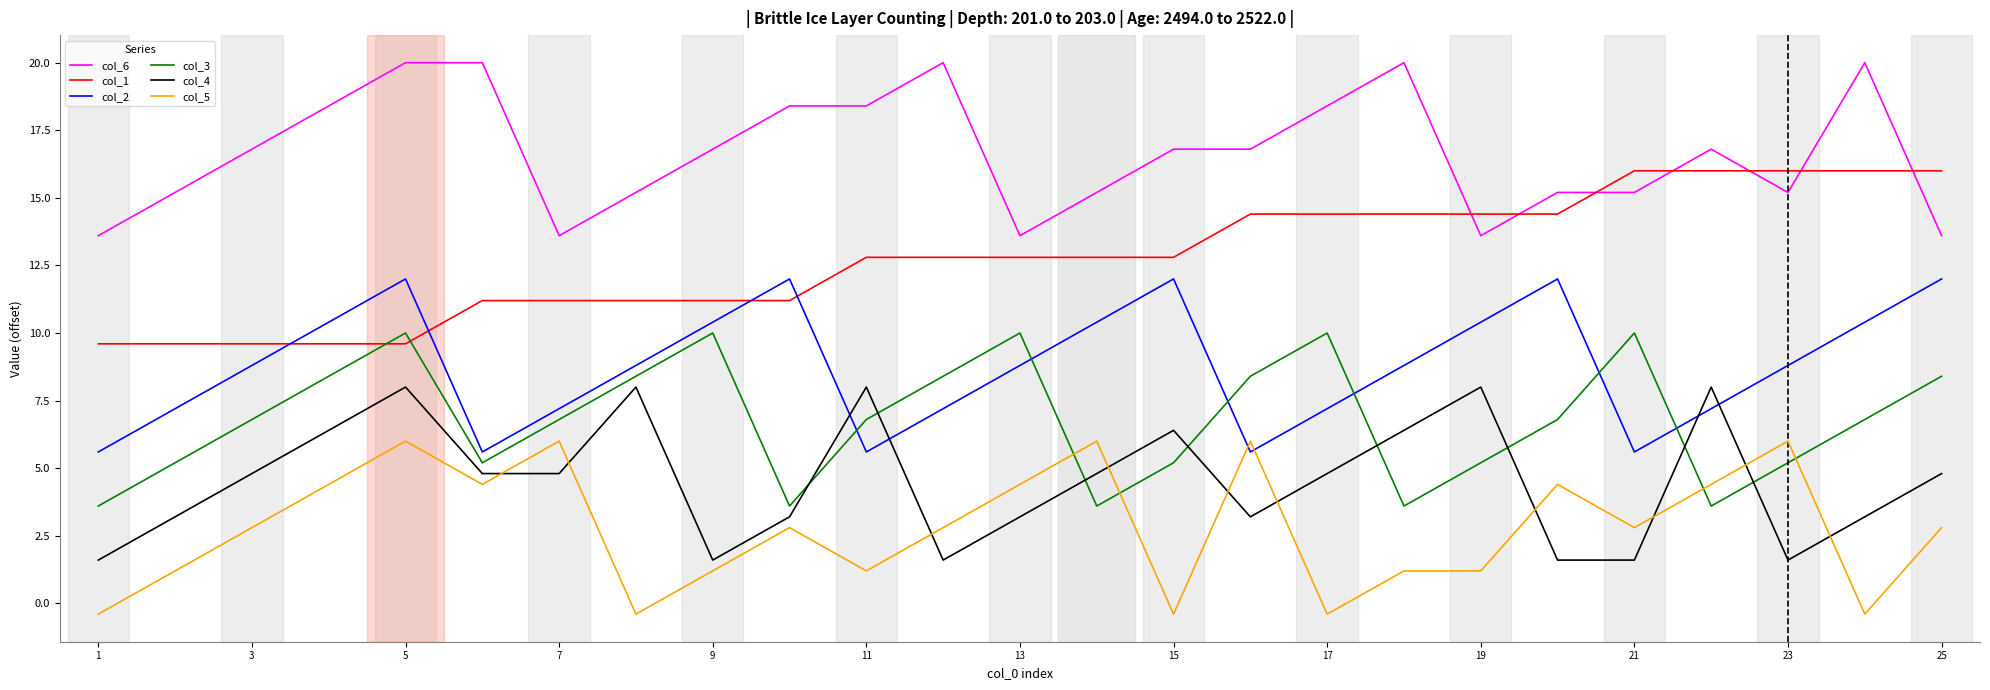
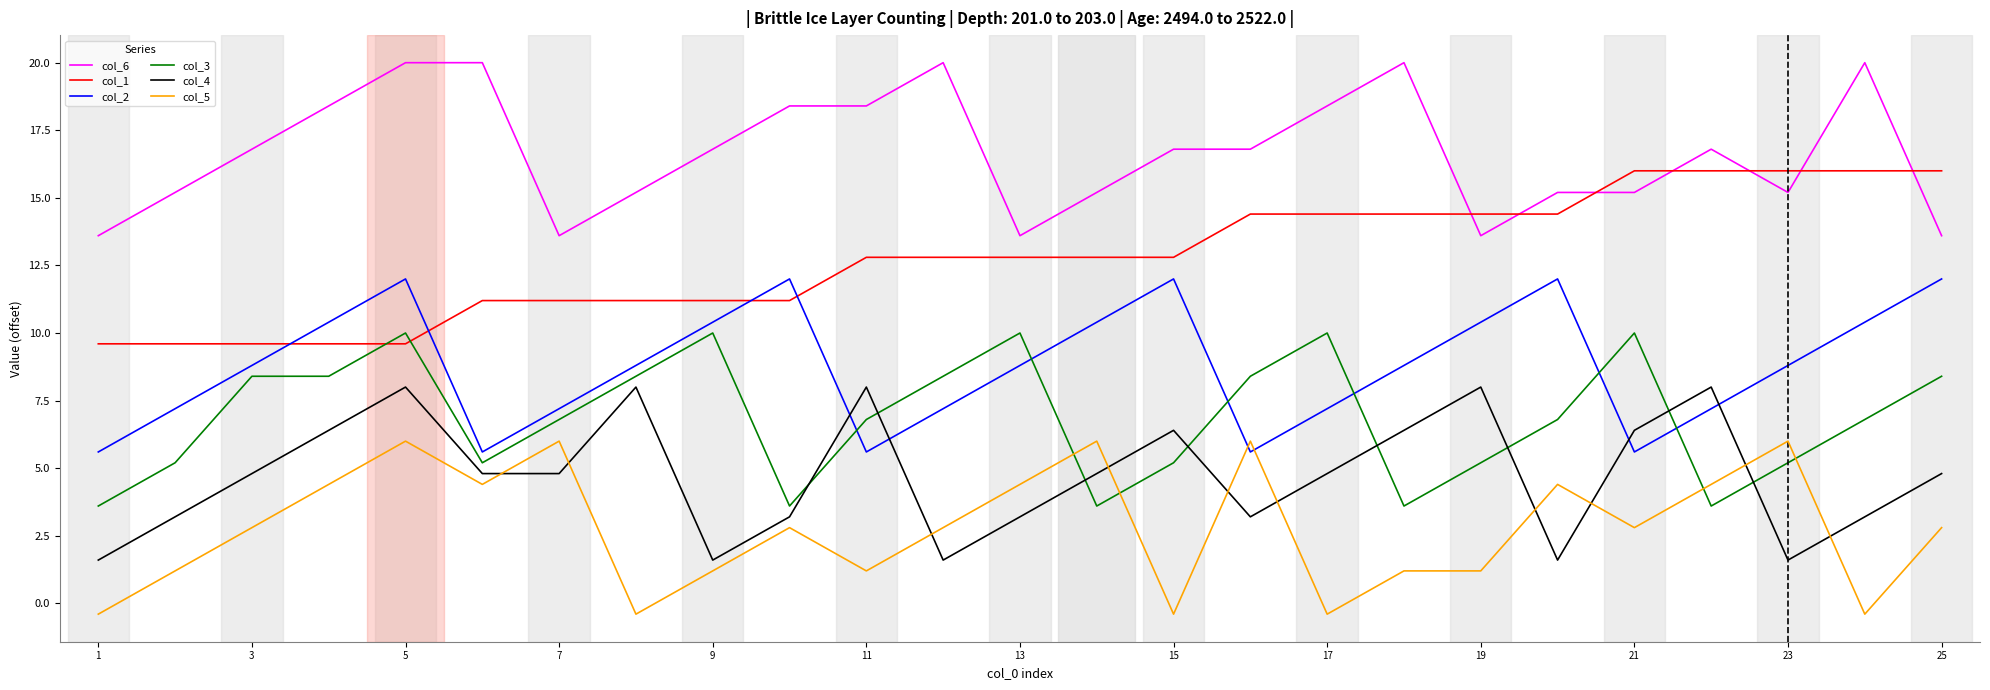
  {
    "col_6": {
      "1": 13.6,
      "3": 16.8,
      "5": 20.0,
      "7": 13.6,
      "9": 16.8,
      "11": 18.4,
      "13": 13.6,
      "15": 16.8,
      "17": 18.4,
      "19": 13.6,
      "21": 15.2,
      "23": 15.2,
      "25": 13.6
    },
    "col_1": {
      "1": 9.6,
      "3": 9.6,
      "5": 9.6,
      "7": 11.2,
      "9": 11.2,
      "11": 12.8,
      "13": 12.8,
      "15": 12.8,
      "17": 14.4,
      "19": 14.4,
      "21": 16.0,
      "23": 16.0,
      "25": 16.0
    },
    "col_2": {
      "1": 5.6,
      "3": 8.8,
      "5": 12.0,
      "7": 7.2,
      "9": 10.4,
      "11": 5.6,
      "13": 8.8,
      "15": 12.0,
      "17": 7.2,
      "19": 10.4,
      "21": 5.6,
      "23": 8.8,
      "25": 12.0
    },
    "col_3": {
      "1": 3.6,
-     "3": 6.8,
+     "3": 8.4,
      "5": 10.0,
      "7": 6.8,
      "9": 10.0,
      "11": 6.8,
      "13": 10.0,
      "15": 5.2,
      "17": 10.0,
      "19": 5.2,
      "21": 10.0,
      "23": 5.2,
      "25": 8.4
    },
    "col_4": {
      "1": 1.6,
      "3": 4.8,
      "5": 8.0,
      "7": 4.8,
      "9": 1.6,
      "11": 8.0,
      "13": 3.2,
      "15": 6.4,
      "17": 4.8,
      "19": 8.0,
-     "21": 1.6,
+     "21": 6.4,
      "23": 1.6,
      "25": 4.8
    },
    "col_5": {
      "1": -0.4,
      "3": 2.8,
      "5": 6.0,
      "7": 6.0,
      "9": 1.2,
      "11": 1.2,
      "13": 4.4,
      "15": -0.4,
      "17": -0.4,
      "19": 1.2,
      "21": 2.8,
      "23": 6.0,
      "25": 2.8
    }
  }
